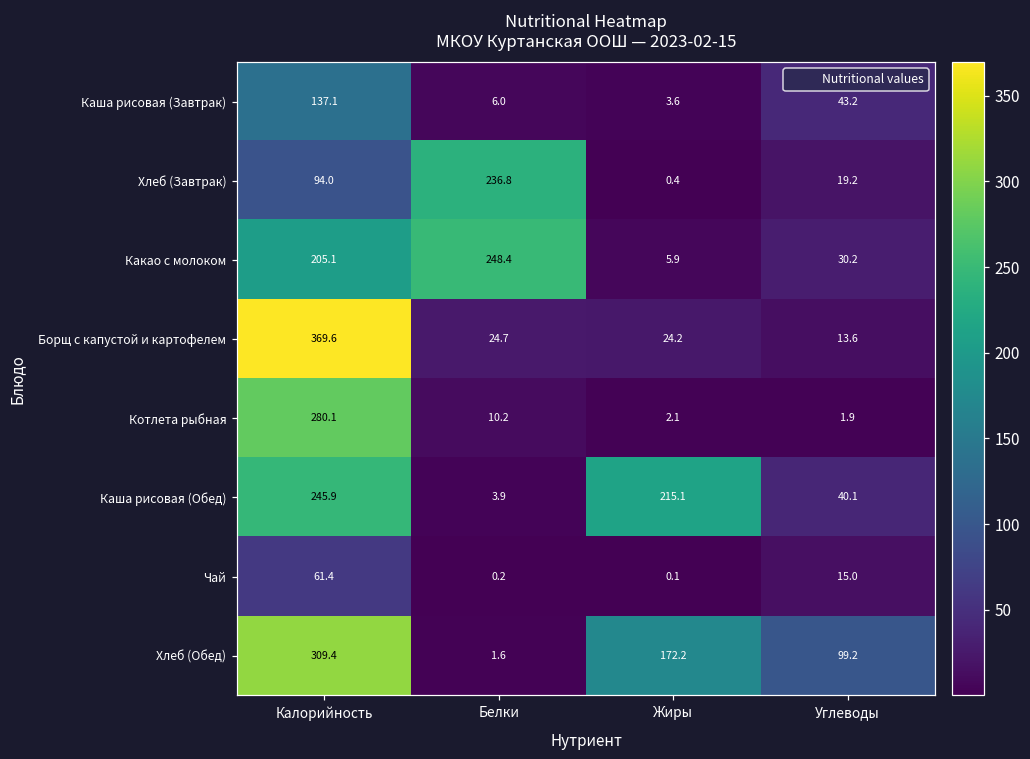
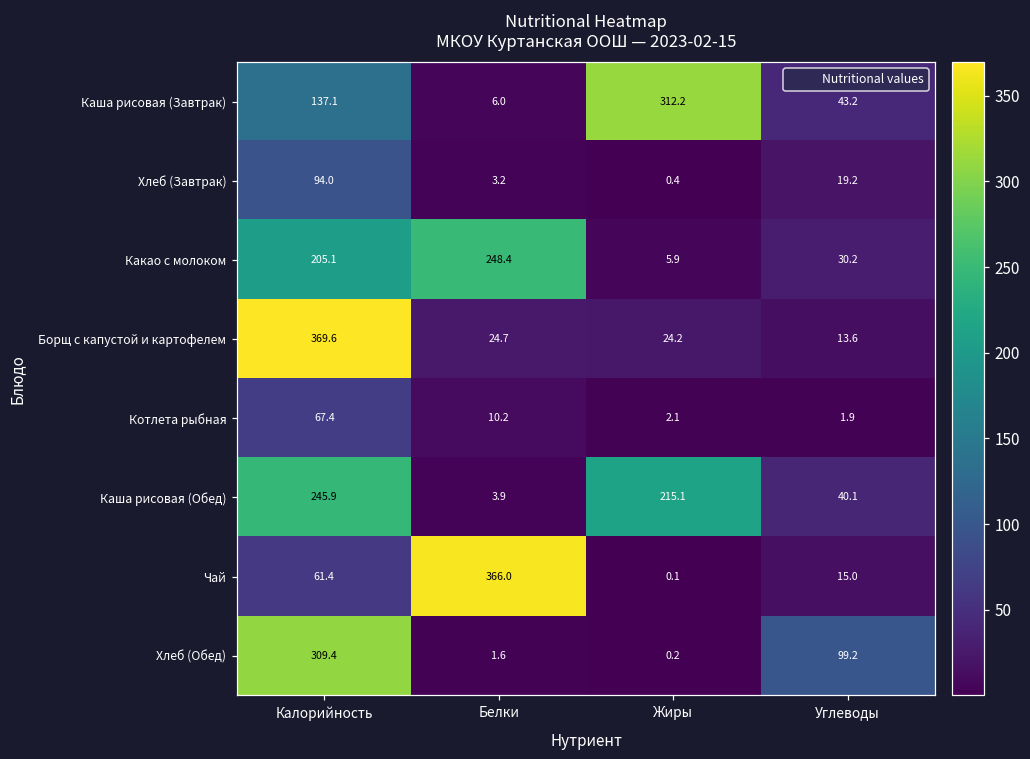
  {
    "Каша рисовая (Завтрак)": {
      "Калорийность": 137.1,
      "Белки": 6.0,
-     "Жиры": 3.6,
+     "Жиры": 312.2,
      "Углеводы": 43.2
    },
    "Хлеб (Завтрак)": {
      "Калорийность": 94.0,
-     "Белки": 236.8,
+     "Белки": 3.2,
      "Жиры": 0.4,
      "Углеводы": 19.2
    },
    "Какао с молоком": {
      "Калорийность": 205.1,
      "Белки": 248.4,
      "Жиры": 5.9,
      "Углеводы": 30.2
    },
    "Борщ с капустой и картофелем": {
      "Калорийность": 369.6,
      "Белки": 24.7,
      "Жиры": 24.2,
      "Углеводы": 13.6
    },
    "Котлета рыбная": {
-     "Калорийность": 280.1,
+     "Калорийность": 67.4,
      "Белки": 10.2,
      "Жиры": 2.1,
      "Углеводы": 1.9
    },
    "Каша рисовая (Обед)": {
      "Калорийность": 245.9,
      "Белки": 3.9,
      "Жиры": 215.1,
      "Углеводы": 40.1
    },
    "Чай": {
      "Калорийность": 61.4,
-     "Белки": 0.2,
+     "Белки": 366.0,
      "Жиры": 0.1,
      "Углеводы": 15.0
    },
    "Хлеб (Обед)": {
      "Калорийность": 309.4,
      "Белки": 1.6,
-     "Жиры": 172.2,
+     "Жиры": 0.2,
      "Углеводы": 99.2
    }
  }
